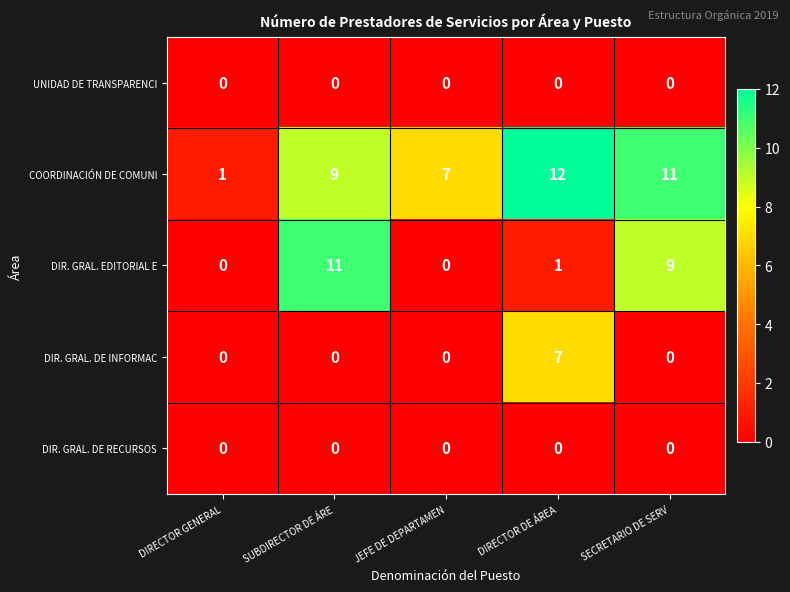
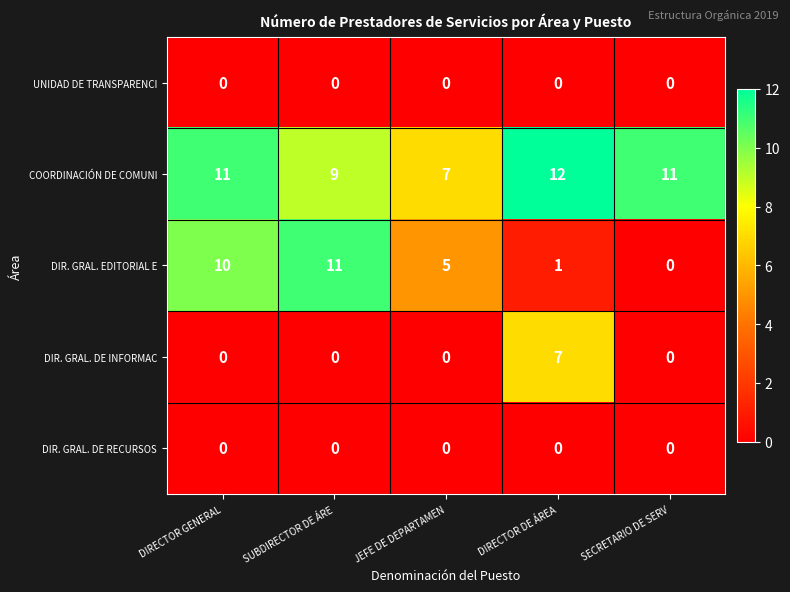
  {
    "UNIDAD DE TRANSPARENCI": {
      "DIRECTOR GENERAL": 0,
      "SUBDIRECTOR DE ÁRE": 0,
      "JEFE DE DEPARTAMEN": 0,
      "DIRECTOR DE ÁREA": 0,
      "SECRETARIO DE SERV": 0
    },
    "COORDINACIÓN DE COMUNI": {
-     "DIRECTOR GENERAL": 1,
+     "DIRECTOR GENERAL": 11,
      "SUBDIRECTOR DE ÁRE": 9,
      "JEFE DE DEPARTAMEN": 7,
      "DIRECTOR DE ÁREA": 12,
      "SECRETARIO DE SERV": 11
    },
    "DIR. GRAL. EDITORIAL E": {
-     "DIRECTOR GENERAL": 0,
+     "DIRECTOR GENERAL": 10,
      "SUBDIRECTOR DE ÁRE": 11,
-     "JEFE DE DEPARTAMEN": 0,
+     "JEFE DE DEPARTAMEN": 5,
      "DIRECTOR DE ÁREA": 1,
-     "SECRETARIO DE SERV": 9
+     "SECRETARIO DE SERV": 0
    },
    "DIR. GRAL. DE INFORMAC": {
      "DIRECTOR GENERAL": 0,
      "SUBDIRECTOR DE ÁRE": 0,
      "JEFE DE DEPARTAMEN": 0,
      "DIRECTOR DE ÁREA": 7,
      "SECRETARIO DE SERV": 0
    },
    "DIR. GRAL. DE RECURSOS": {
      "DIRECTOR GENERAL": 0,
      "SUBDIRECTOR DE ÁRE": 0,
      "JEFE DE DEPARTAMEN": 0,
      "DIRECTOR DE ÁREA": 0,
      "SECRETARIO DE SERV": 0
    }
  }
